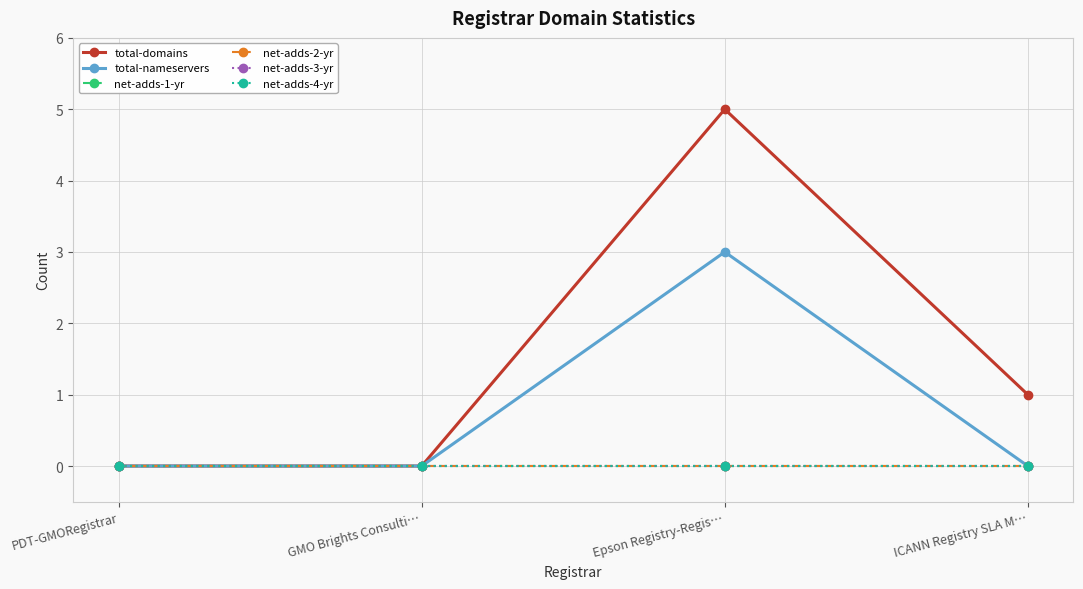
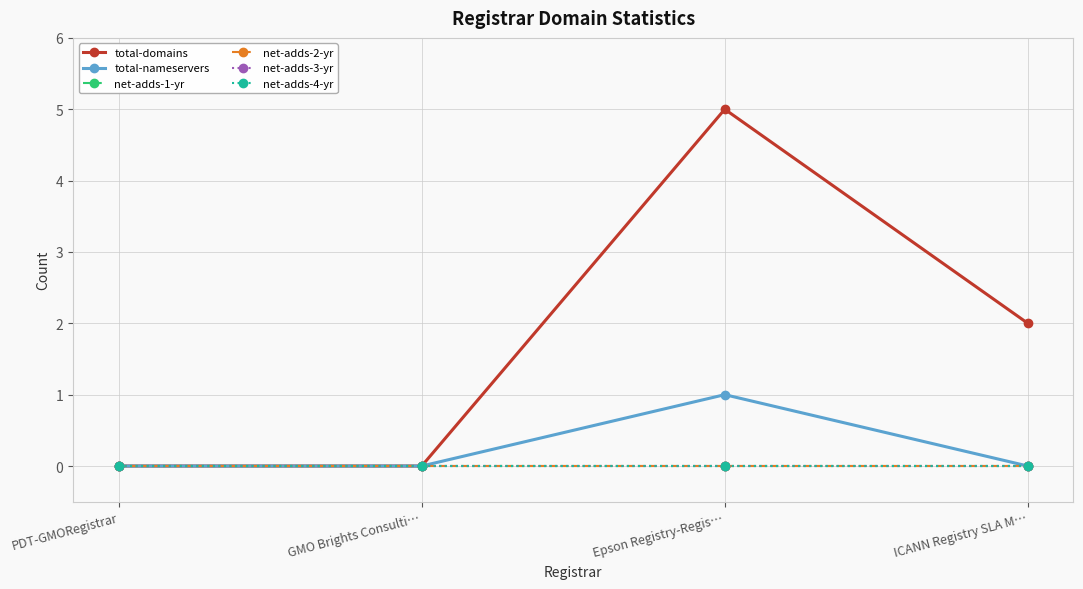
  {
    "total-domains": {
      "Epson Registry-Regis…": 5,
-     "ICANN Registry SLA M…": 1
+     "ICANN Registry SLA M…": 2
    },
    "total-nameservers": {
-     "Epson Registry-Regis…": 3
+     "Epson Registry-Regis…": 1
    },
    "net-adds-4-yr": {
      "Epson Registry-Regis…": 0
    }
  }
